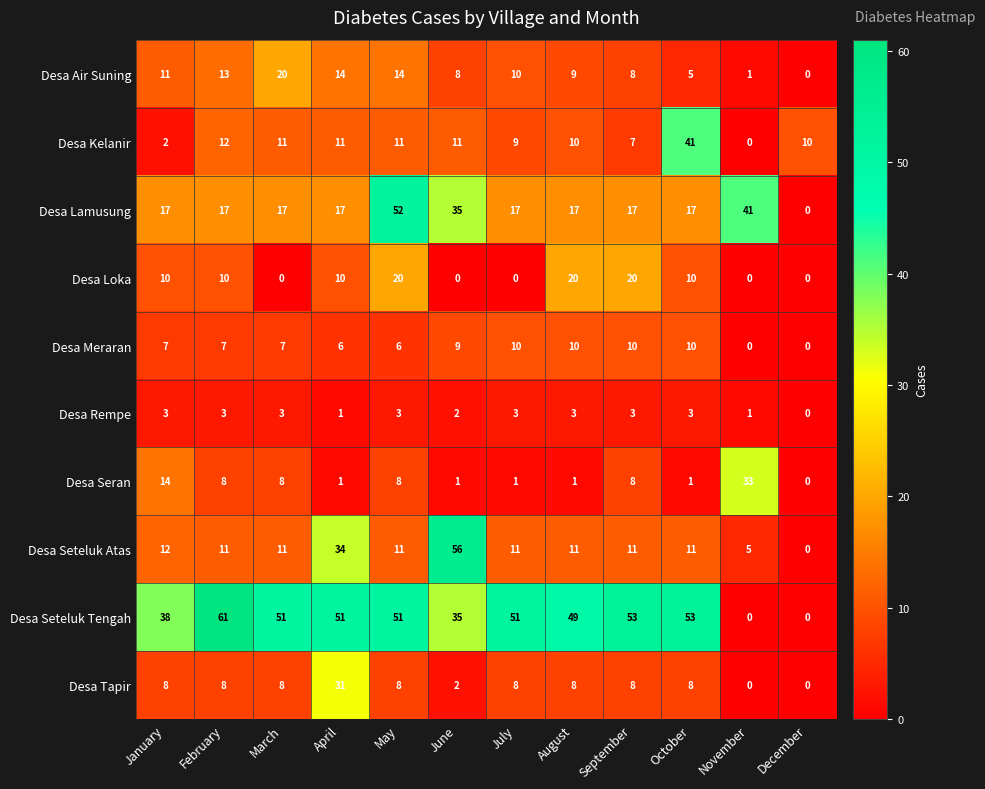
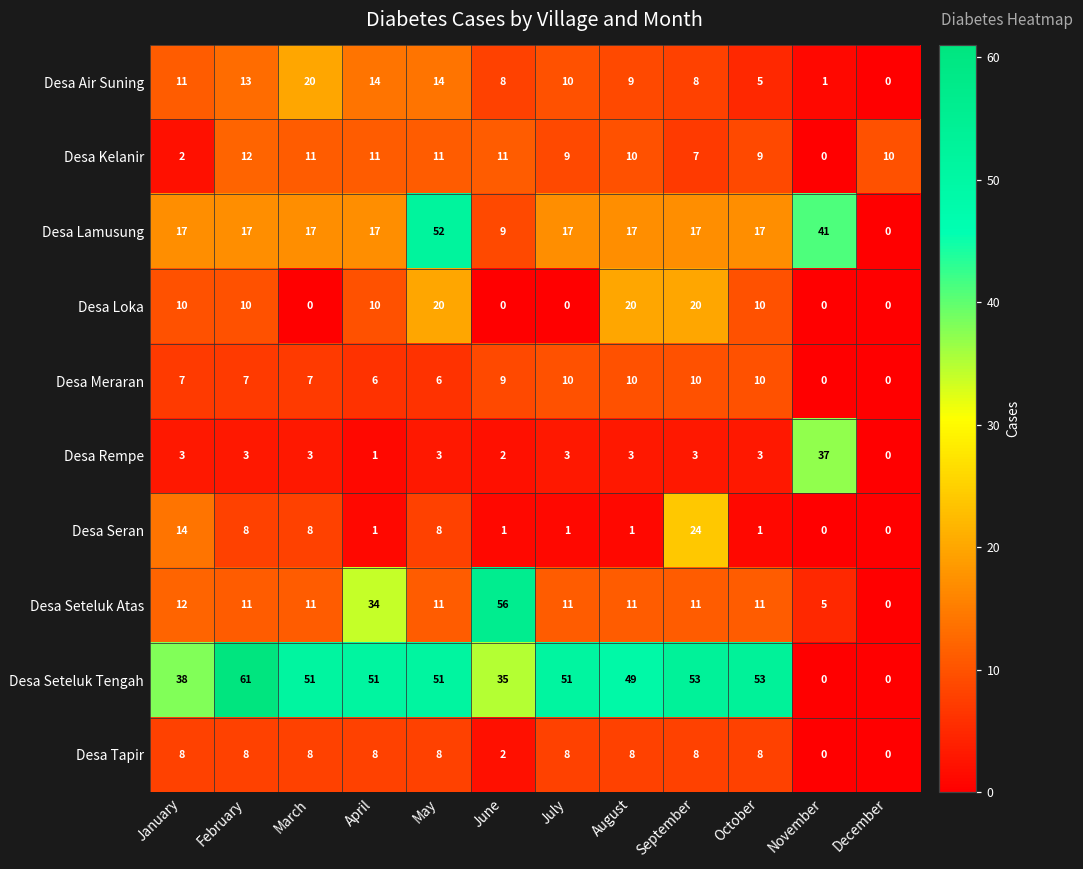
  {
    "Desa Air Suning": {
      "January": 11,
      "February": 13,
      "March": 20,
      "April": 14,
      "May": 14,
      "June": 8,
      "July": 10,
      "August": 9,
      "September": 8,
      "October": 5,
      "November": 1,
      "December": 0
    },
    "Desa Kelanir": {
      "January": 2,
      "February": 12,
      "March": 11,
      "April": 11,
      "May": 11,
      "June": 11,
      "July": 9,
      "August": 10,
      "September": 7,
-     "October": 41,
+     "October": 9,
      "November": 0,
      "December": 10
    },
    "Desa Lamusung": {
      "January": 17,
      "February": 17,
      "March": 17,
      "April": 17,
      "May": 52,
-     "June": 35,
+     "June": 9,
      "July": 17,
      "August": 17,
      "September": 17,
      "October": 17,
      "November": 41,
      "December": 0
    },
    "Desa Loka": {
      "January": 10,
      "February": 10,
      "March": 0,
      "April": 10,
      "May": 20,
      "June": 0,
      "July": 0,
      "August": 20,
      "September": 20,
      "October": 10,
      "November": 0,
      "December": 0
    },
    "Desa Meraran": {
      "January": 7,
      "February": 7,
      "March": 7,
      "April": 6,
      "May": 6,
      "June": 9,
      "July": 10,
      "August": 10,
      "September": 10,
      "October": 10,
      "November": 0,
      "December": 0
    },
    "Desa Rempe": {
      "January": 3,
      "February": 3,
      "March": 3,
      "April": 1,
      "May": 3,
      "June": 2,
      "July": 3,
      "August": 3,
      "September": 3,
      "October": 3,
-     "November": 1,
+     "November": 37,
      "December": 0
    },
    "Desa Seran": {
      "January": 14,
      "February": 8,
      "March": 8,
      "April": 1,
      "May": 8,
      "June": 1,
      "July": 1,
      "August": 1,
-     "September": 8,
+     "September": 24,
      "October": 1,
-     "November": 33,
+     "November": 0,
      "December": 0
    },
    "Desa Seteluk Atas": {
      "January": 12,
      "February": 11,
      "March": 11,
      "April": 34,
      "May": 11,
      "June": 56,
      "July": 11,
      "August": 11,
      "September": 11,
      "October": 11,
      "November": 5,
      "December": 0
    },
    "Desa Seteluk Tengah": {
      "January": 38,
      "February": 61,
      "March": 51,
      "April": 51,
      "May": 51,
      "June": 35,
      "July": 51,
      "August": 49,
      "September": 53,
      "October": 53,
      "November": 0,
      "December": 0
    },
    "Desa Tapir": {
      "January": 8,
      "February": 8,
      "March": 8,
-     "April": 31,
+     "April": 8,
      "May": 8,
      "June": 2,
      "July": 8,
      "August": 8,
      "September": 8,
      "October": 8,
      "November": 0,
      "December": 0
    }
  }
